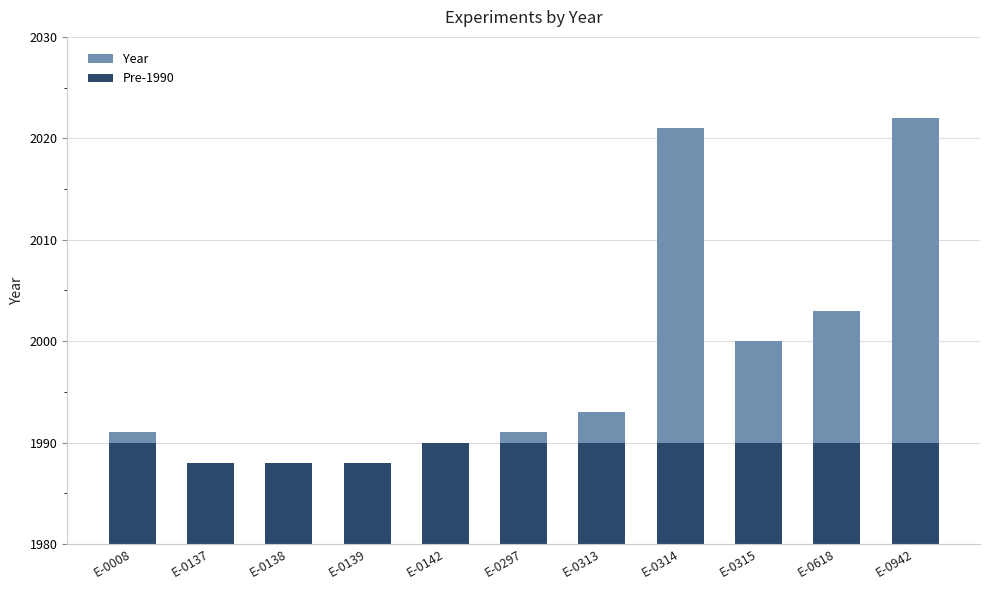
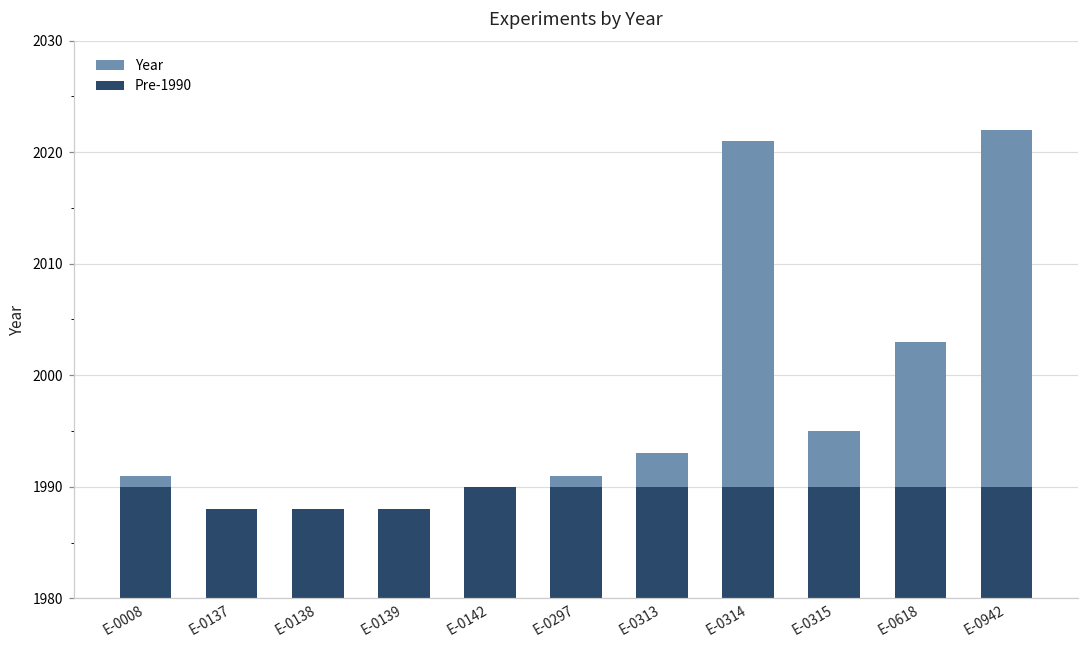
  {
    "Year": {
      "E-0008": 1991,
      "E-0137": 1988,
      "E-0138": 1988,
      "E-0139": 1988,
      "E-0142": 1990,
      "E-0297": 1991,
      "E-0313": 1993,
      "E-0314": 2021,
-     "E-0315": 2000,
+     "E-0315": 1995,
      "E-0618": 2003,
      "E-0942": 2022
    },
    "Pre-1990": {
      "E-0137": 1988,
      "E-0138": 1988,
      "E-0139": 1988,
      "E-0142": 1990
    }
  }
